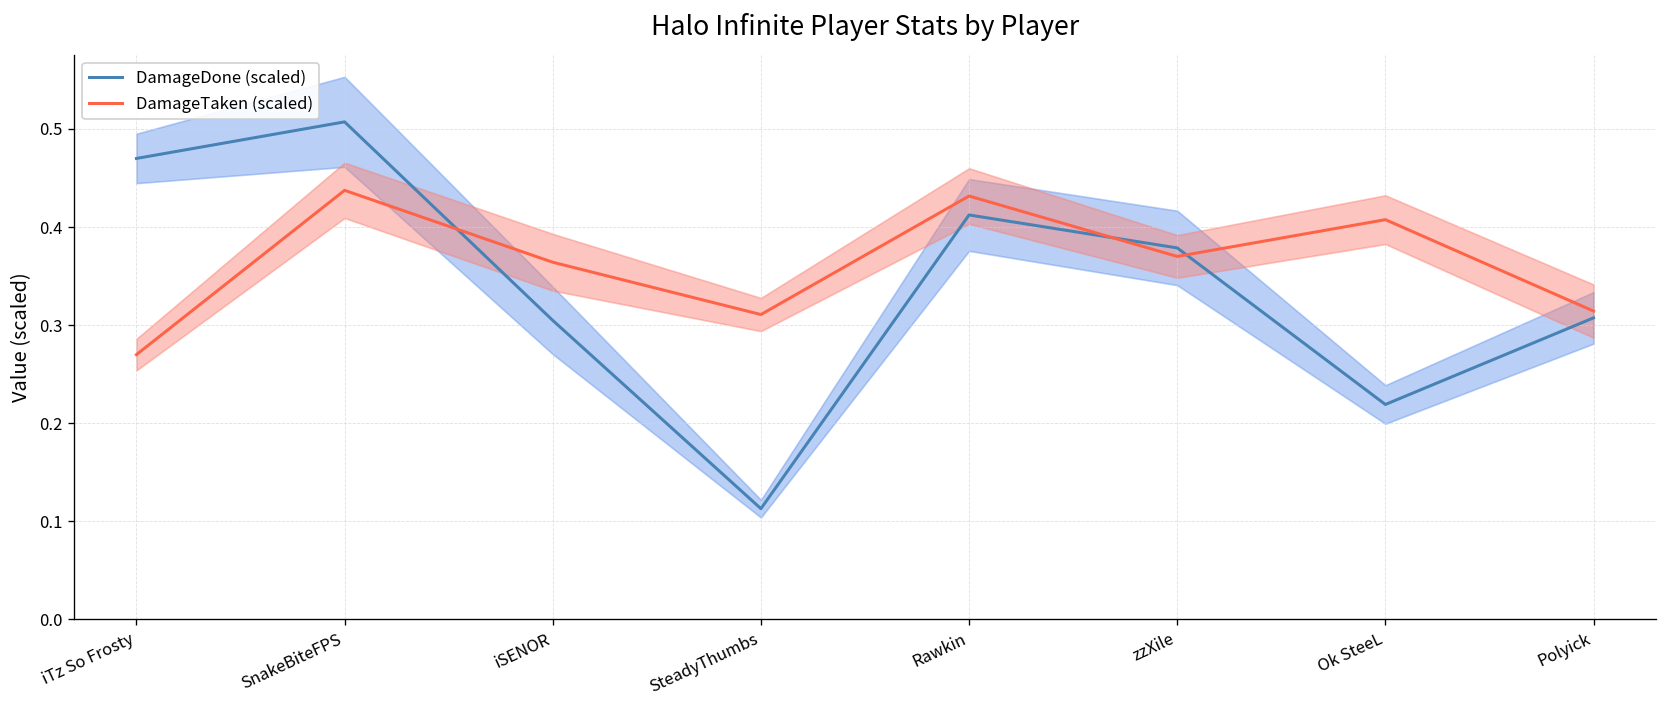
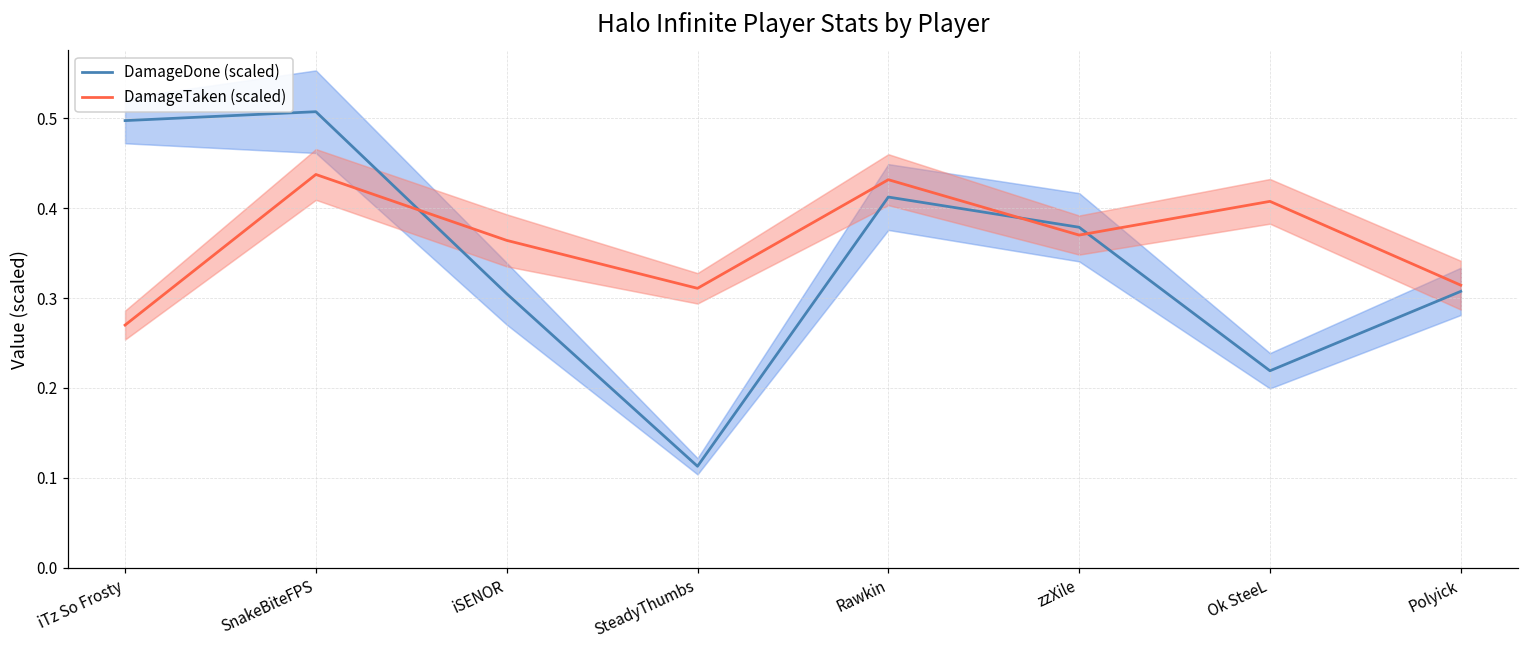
  {
    "DamageDone (scaled)": {
-     "iTz So Frosty": 0.47,
+     "iTz So Frosty": 0.50,
      "SnakeBiteFPS": 0.51,
      "iSENOR": 0.30,
      "SteadyThumbs": 0.11,
      "Rawkin": 0.41,
      "zzXile": 0.38,
      "Ok SteeL": 0.22,
      "Polyick": 0.31
    }
  }
